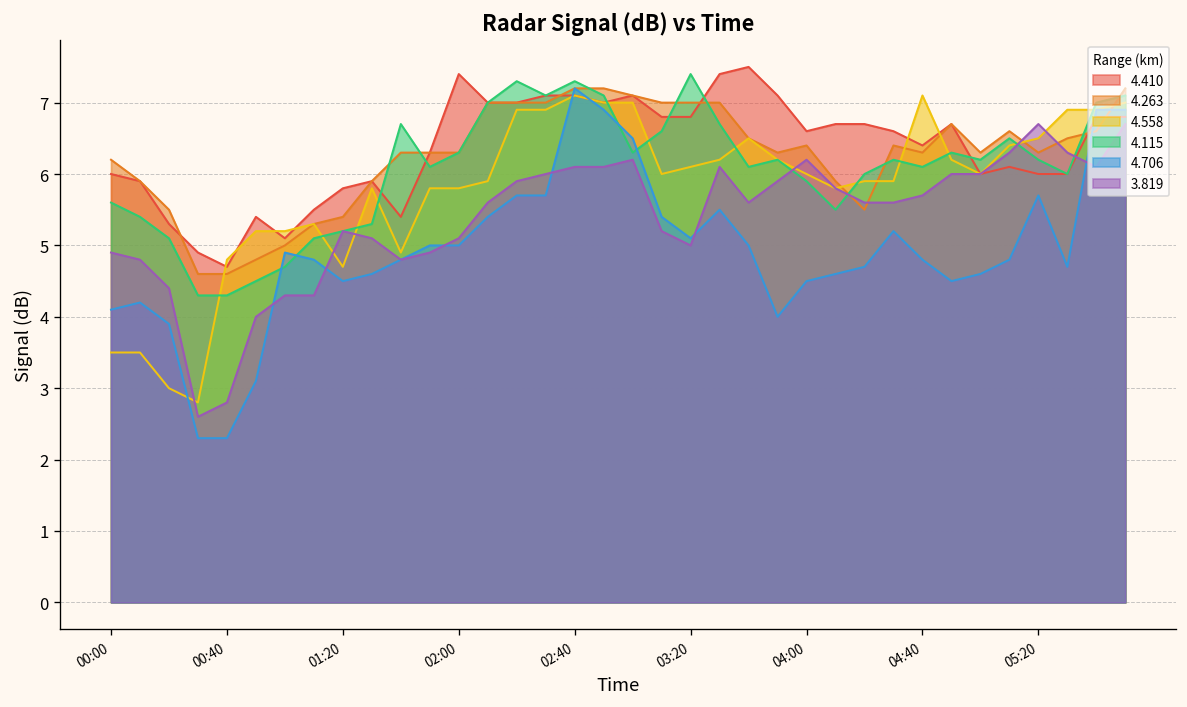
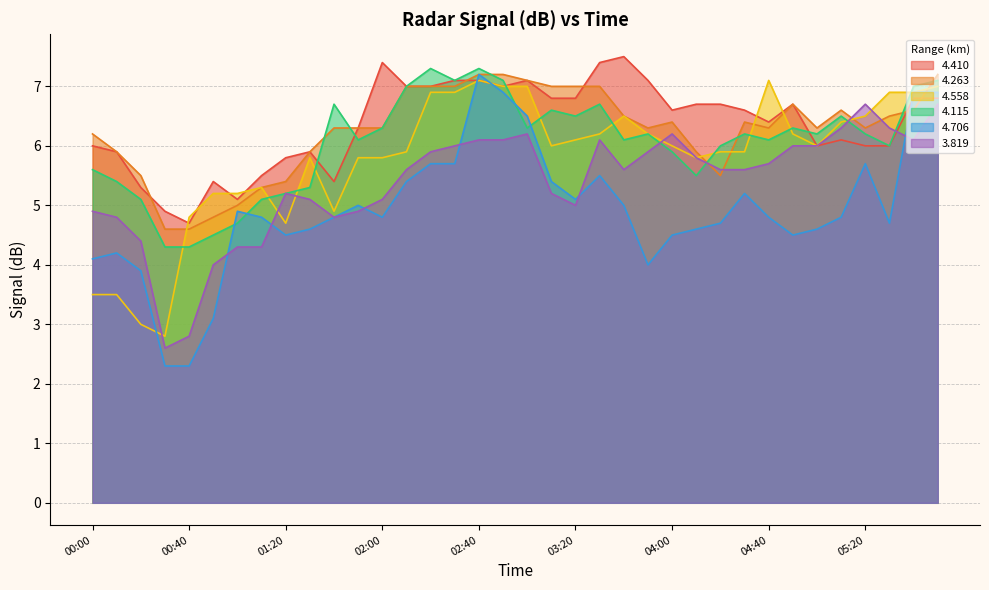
  {
    "4.558": {
      "00:00": 3.5,
      "00:40": 4.8,
      "01:20": 4.7,
      "02:00": 5.8,
      "03:20": 6.1,
      "04:00": 6.0,
      "04:40": 7.1,
      "05:20": 6.5
    },
    "4.115": {
      "00:00": 5.6,
      "00:40": 4.3,
      "02:40": 7.3,
-     "03:20": 7.4,
+     "03:20": 6.5,
      "04:00": 5.9,
      "04:40": 6.1,
      "05:20": 6.2
    },
    "4.706": {
      "00:00": 4.1,
      "00:40": 2.3,
      "01:20": 4.5,
-     "02:00": 5.0,
+     "02:00": 4.8,
      "03:20": 5.1,
      "04:00": 4.5,
      "04:40": 4.8,
      "05:20": 5.7
    },
    "3.819": {
      "00:00": 4.9,
      "00:40": 2.8,
      "02:00": 5.1,
      "02:40": 6.1,
      "03:20": 5.0,
      "04:00": 6.2,
      "04:40": 5.7,
      "05:20": 6.7
    }
  }
